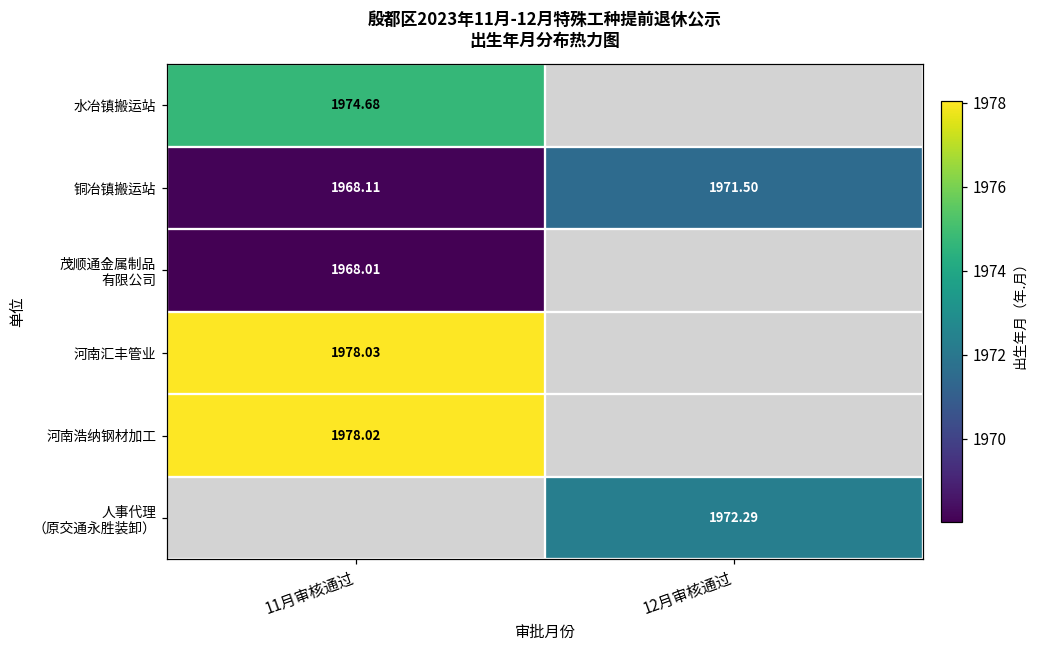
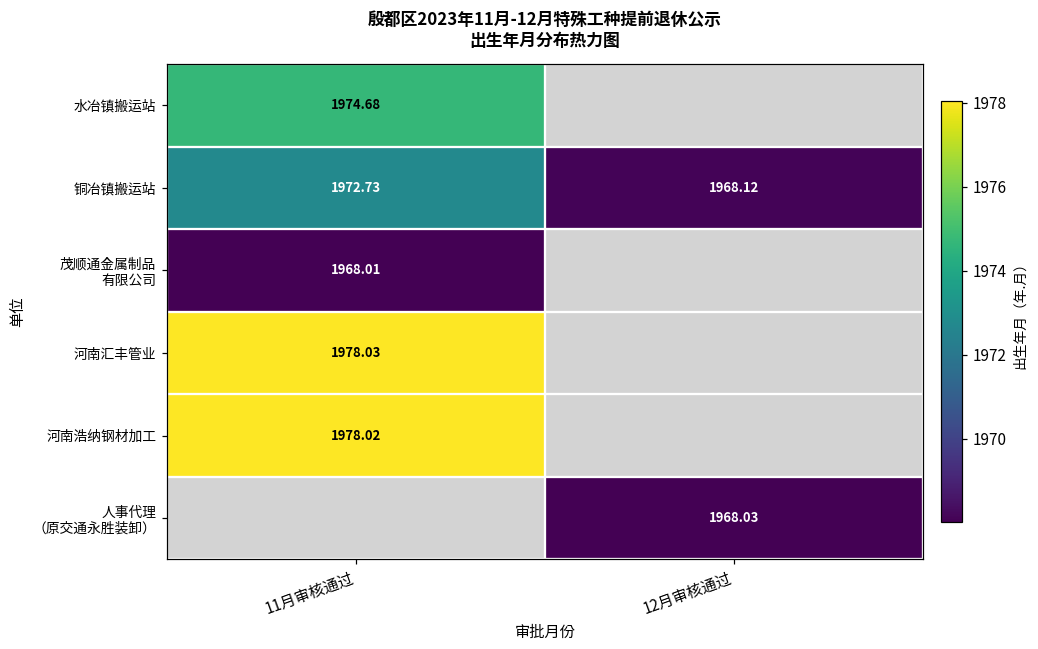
  {
    "水冶镇搬运站": {
      "11月审核通过": 1974.68
    },
    "铜冶镇搬运站": {
-     "11月审核通过": 1968.11,
-     "12月审核通过": 1971.50
+     "11月审核通过": 1972.73,
+     "12月审核通过": 1968.12
    },
    "茂顺通金属制品 有限公司": {
      "11月审核通过": 1968.01
    },
    "河南汇丰管业": {
      "11月审核通过": 1978.03
    },
    "河南浩纳钢材加工": {
      "11月审核通过": 1978.02
    },
    "人事代理 （原交通永胜装卸）": {
-     "12月审核通过": 1972.29
+     "12月审核通过": 1968.03
    }
  }
